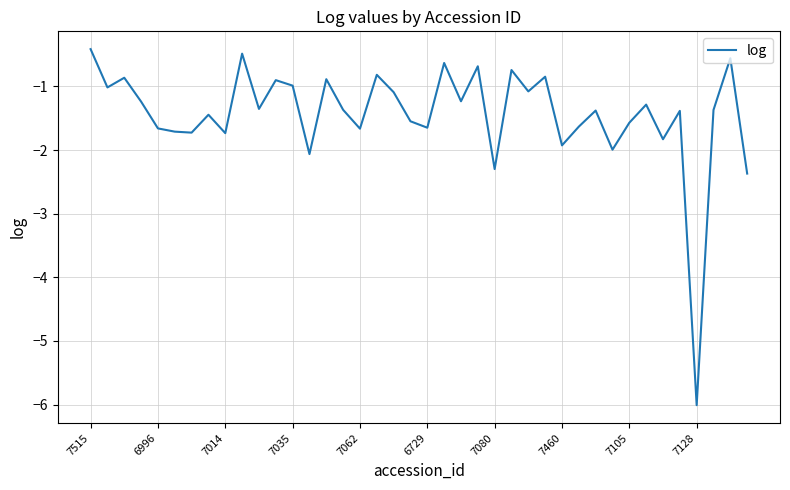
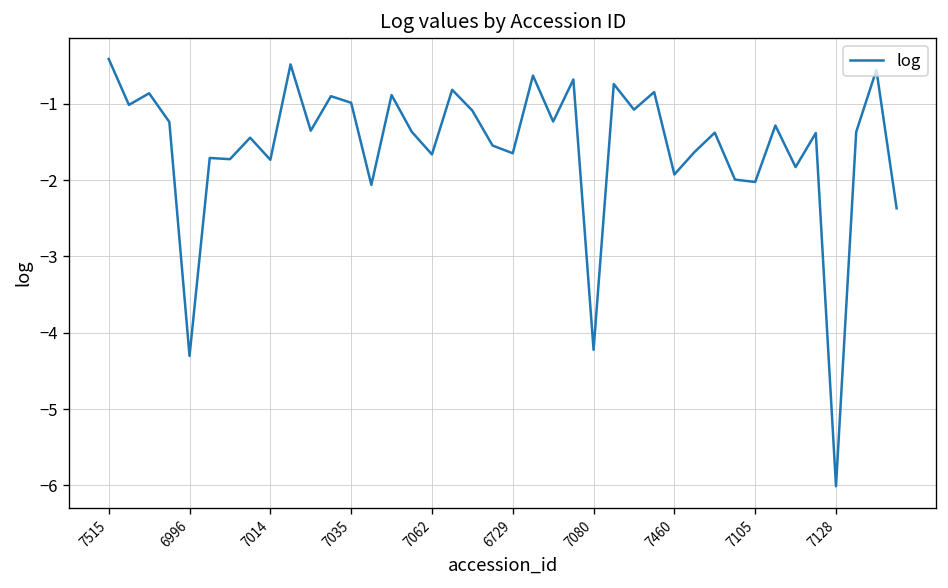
  {
    "7515": -0.4,
-   "6996": -1.7,
+   "6996": -4.3,
    "7014": -1.7,
    "7035": -1.0,
    "7062": -1.7,
    "6729": -1.6,
-   "7080": -2.3,
+   "7080": -4.2,
    "7460": -1.9,
-   "7105": -1.6,
+   "7105": -2.0,
    "7128": -6.0
  }
